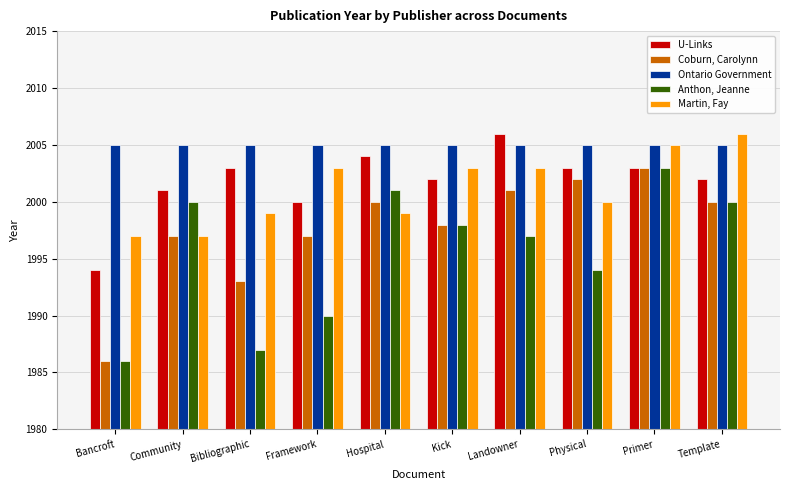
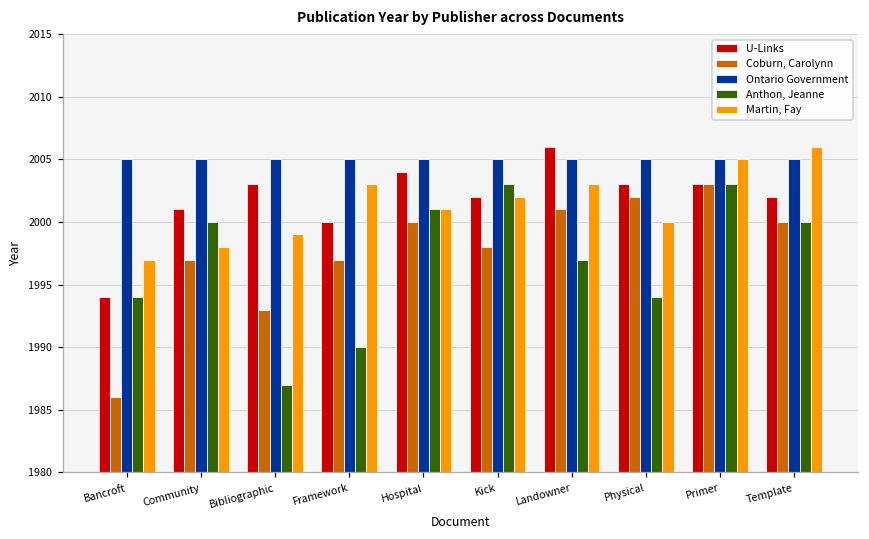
  {
    "U-Links": {
      "Bancroft": 1994,
      "Community": 2001,
      "Bibliographic": 2003,
      "Framework": 2000,
      "Hospital": 2004,
      "Kick": 2002,
      "Landowner": 2006,
      "Physical": 2003,
      "Primer": 2003,
      "Template": 2002
    },
    "Coburn, Carolynn": {
      "Bancroft": 1986,
      "Community": 1997,
      "Bibliographic": 1993,
      "Framework": 1997,
      "Hospital": 2000,
      "Kick": 1998,
      "Landowner": 2001,
      "Physical": 2002,
      "Primer": 2003,
      "Template": 2000
    },
    "Ontario Government": {
      "Bancroft": 2005,
      "Community": 2005,
      "Bibliographic": 2005,
      "Framework": 2005,
      "Hospital": 2005,
      "Kick": 2005,
      "Landowner": 2005,
      "Physical": 2005,
      "Primer": 2005,
      "Template": 2005
    },
    "Anthon, Jeanne": {
-     "Bancroft": 1986,
+     "Bancroft": 1994,
      "Community": 2000,
      "Bibliographic": 1987,
      "Framework": 1990,
      "Hospital": 2001,
-     "Kick": 1998,
+     "Kick": 2003,
      "Landowner": 1997,
      "Physical": 1994,
      "Primer": 2003,
      "Template": 2000
    },
    "Martin, Fay": {
      "Bancroft": 1997,
-     "Community": 1997,
+     "Community": 1998,
      "Bibliographic": 1999,
      "Framework": 2003,
-     "Hospital": 1999,
-     "Kick": 2003,
+     "Hospital": 2001,
+     "Kick": 2002,
      "Landowner": 2003,
      "Physical": 2000,
      "Primer": 2005,
      "Template": 2006
    }
  }
